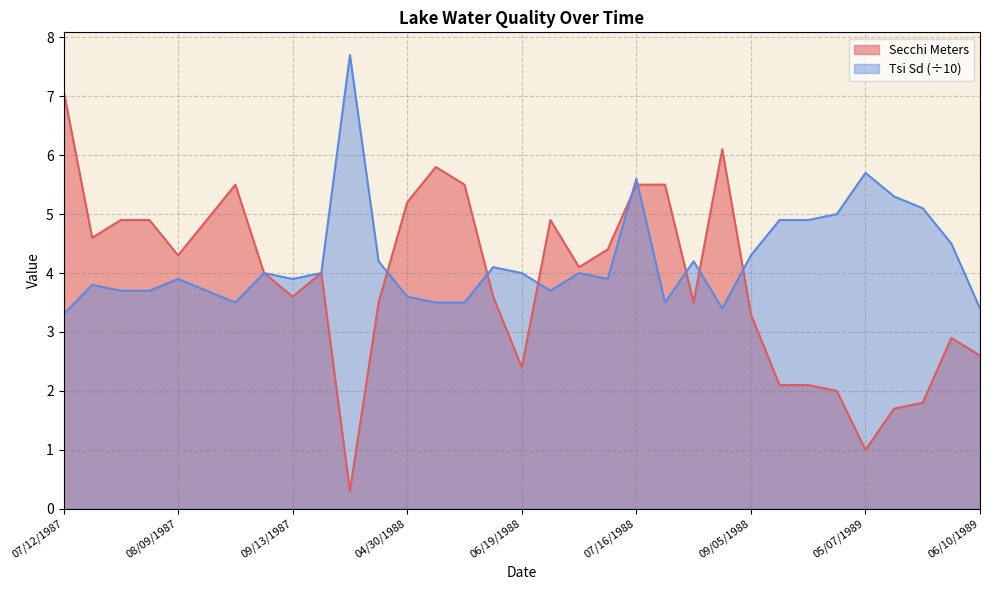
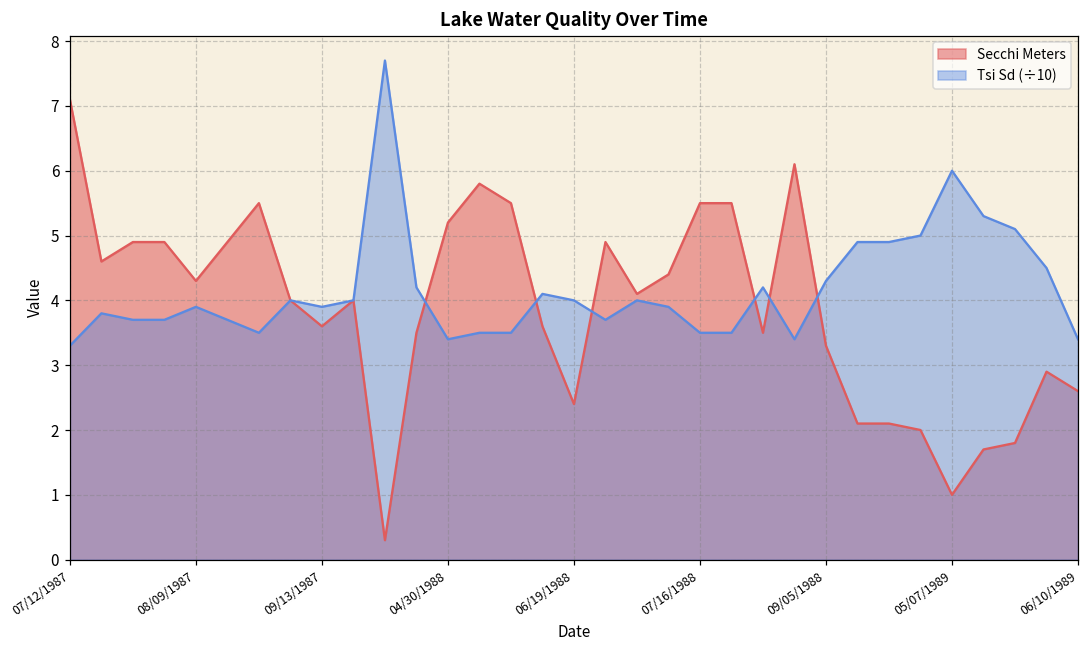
  {
    "Secchi Meters": {
      "07/12/1987": 7.1,
      "08/09/1987": 4.3,
      "09/13/1987": 3.6,
      "04/30/1988": 5.2,
      "06/19/1988": 2.4,
      "07/16/1988": 5.5,
      "09/05/1988": 3.3,
      "05/07/1989": 1.0,
      "06/10/1989": 2.6
    },
    "Tsi Sd (÷10)": {
      "07/12/1987": 3.3,
      "08/09/1987": 3.9,
      "09/13/1987": 3.9,
-     "04/30/1988": 3.6,
+     "04/30/1988": 3.4,
      "06/19/1988": 4.0,
-     "07/16/1988": 5.6,
+     "07/16/1988": 3.5,
      "09/05/1988": 4.3,
-     "05/07/1989": 5.7,
+     "05/07/1989": 6.0,
      "06/10/1989": 3.4
    }
  }
